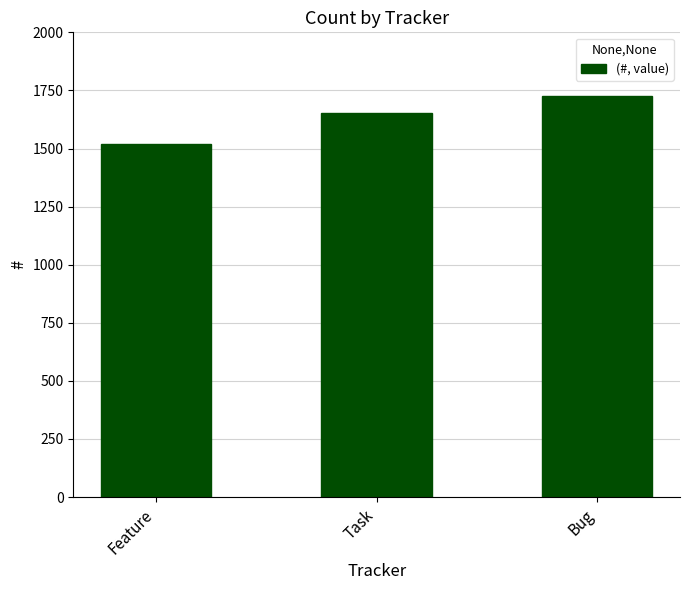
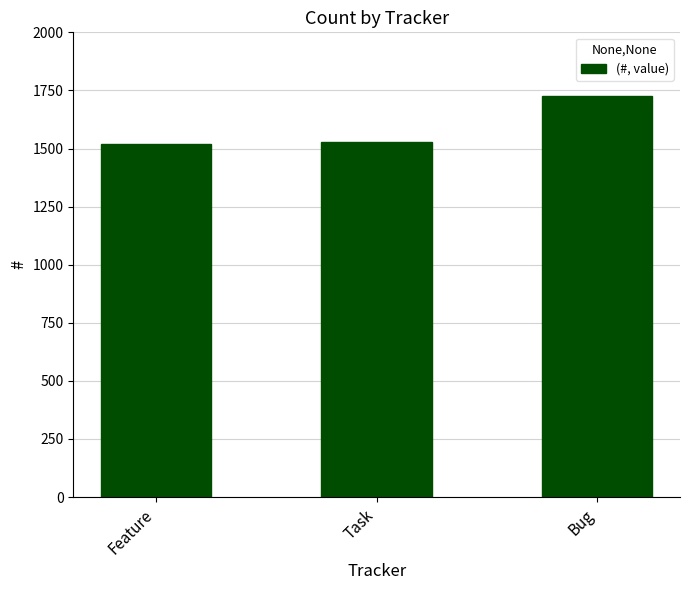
  {
    "Feature": 1520,
-   "Task": 1650,
+   "Task": 1530,
    "Bug": 1730
  }
